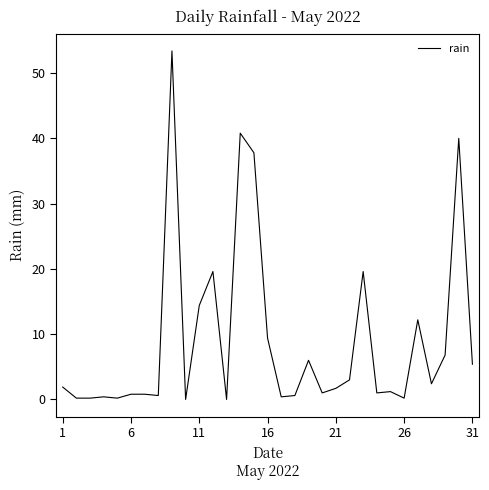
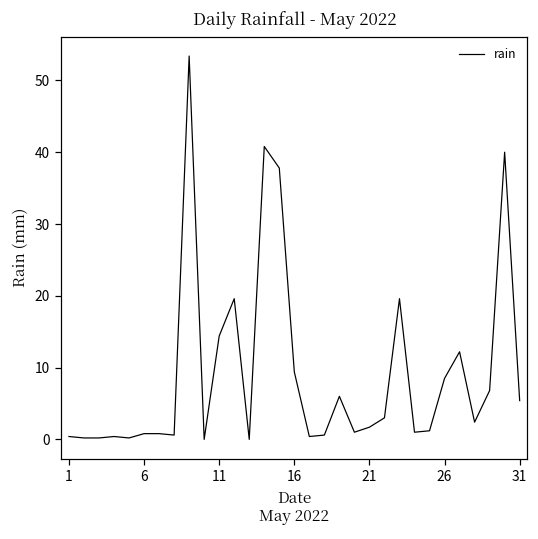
  {
-   "1": 2,
+   "1": 0,
    "6": 1,
    "11": 14,
    "16": 9,
    "21": 2,
-   "26": 0,
+   "26": 9,
    "31": 5
  }
